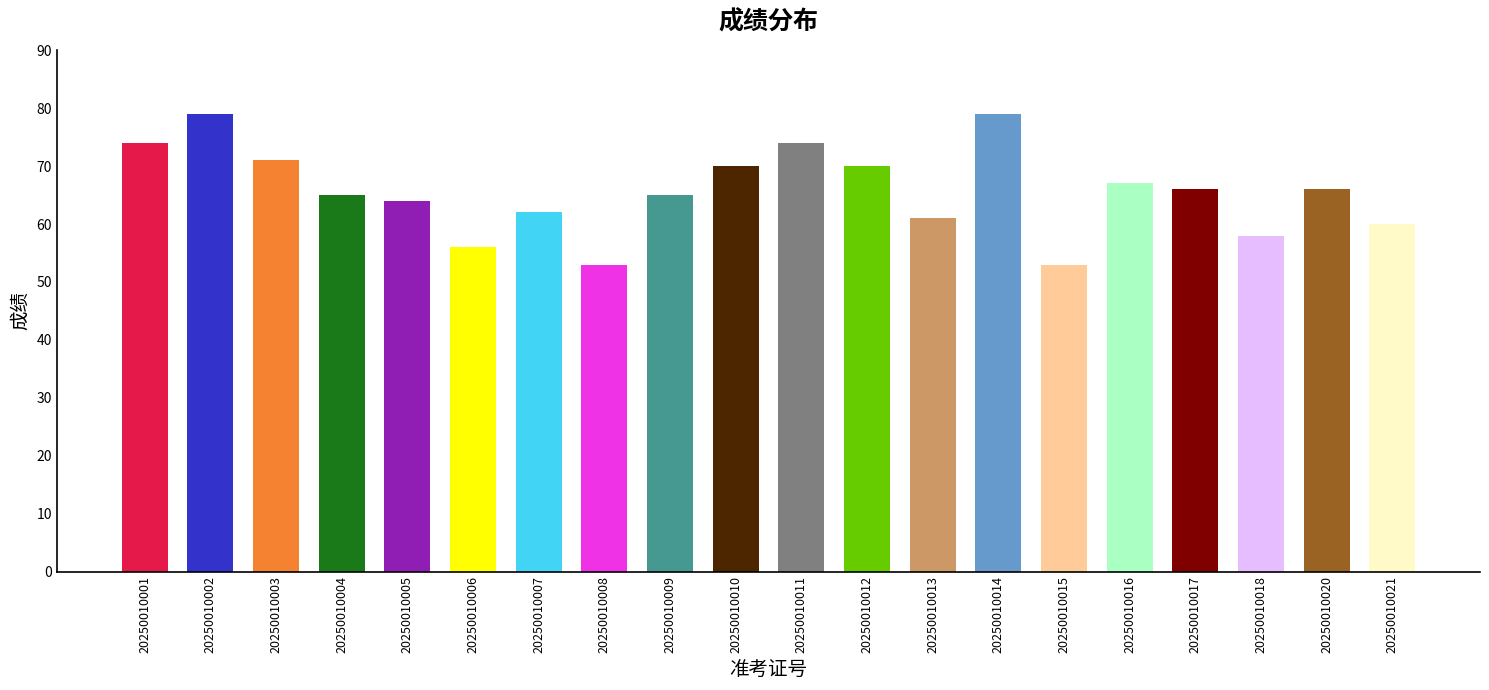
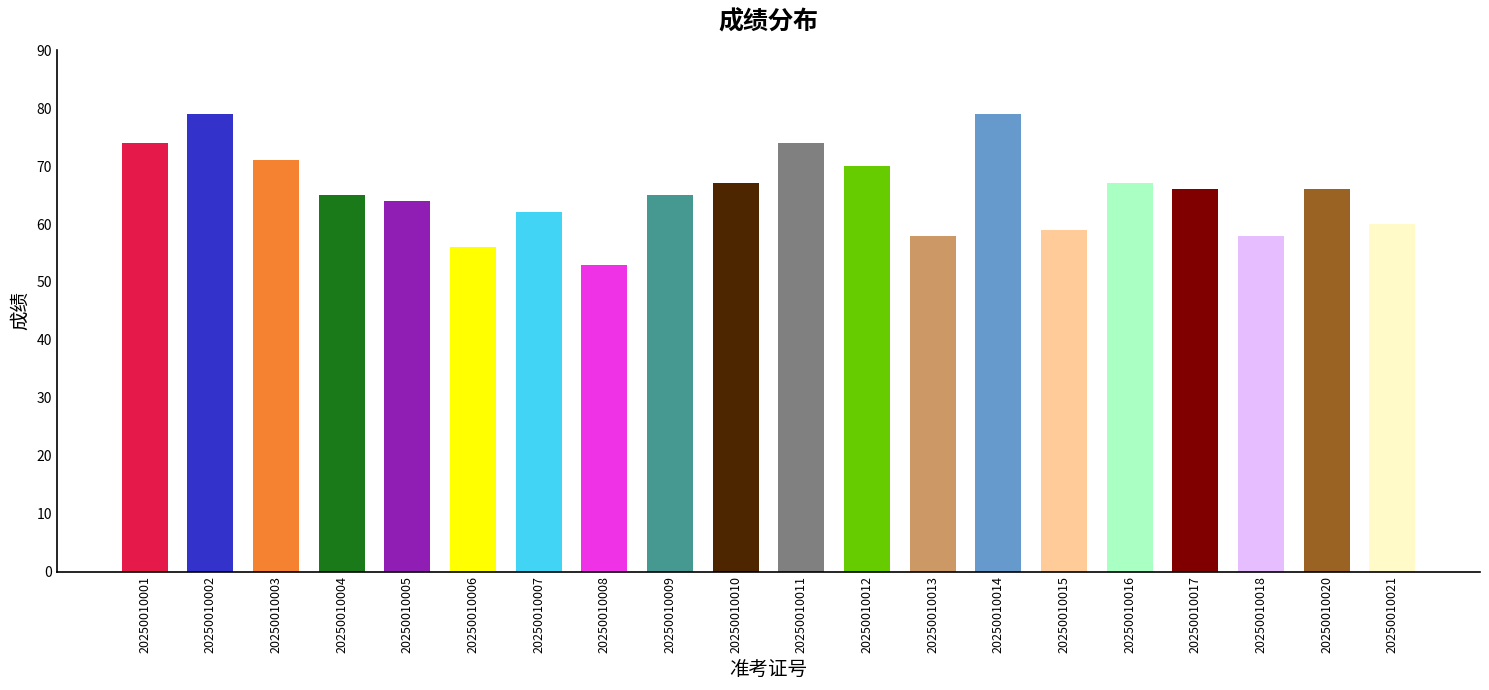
  {
    "20250010001": 74,
    "20250010002": 79,
    "20250010003": 71,
    "20250010004": 65,
    "20250010005": 64,
    "20250010006": 56,
    "20250010007": 62,
    "20250010008": 53,
    "20250010009": 65,
-   "20250010010": 70,
+   "20250010010": 67,
    "20250010011": 74,
    "20250010012": 70,
-   "20250010013": 61,
+   "20250010013": 58,
    "20250010014": 79,
-   "20250010015": 53,
+   "20250010015": 59,
    "20250010016": 67,
    "20250010017": 66,
    "20250010018": 58,
    "20250010020": 66,
    "20250010021": 60
  }
